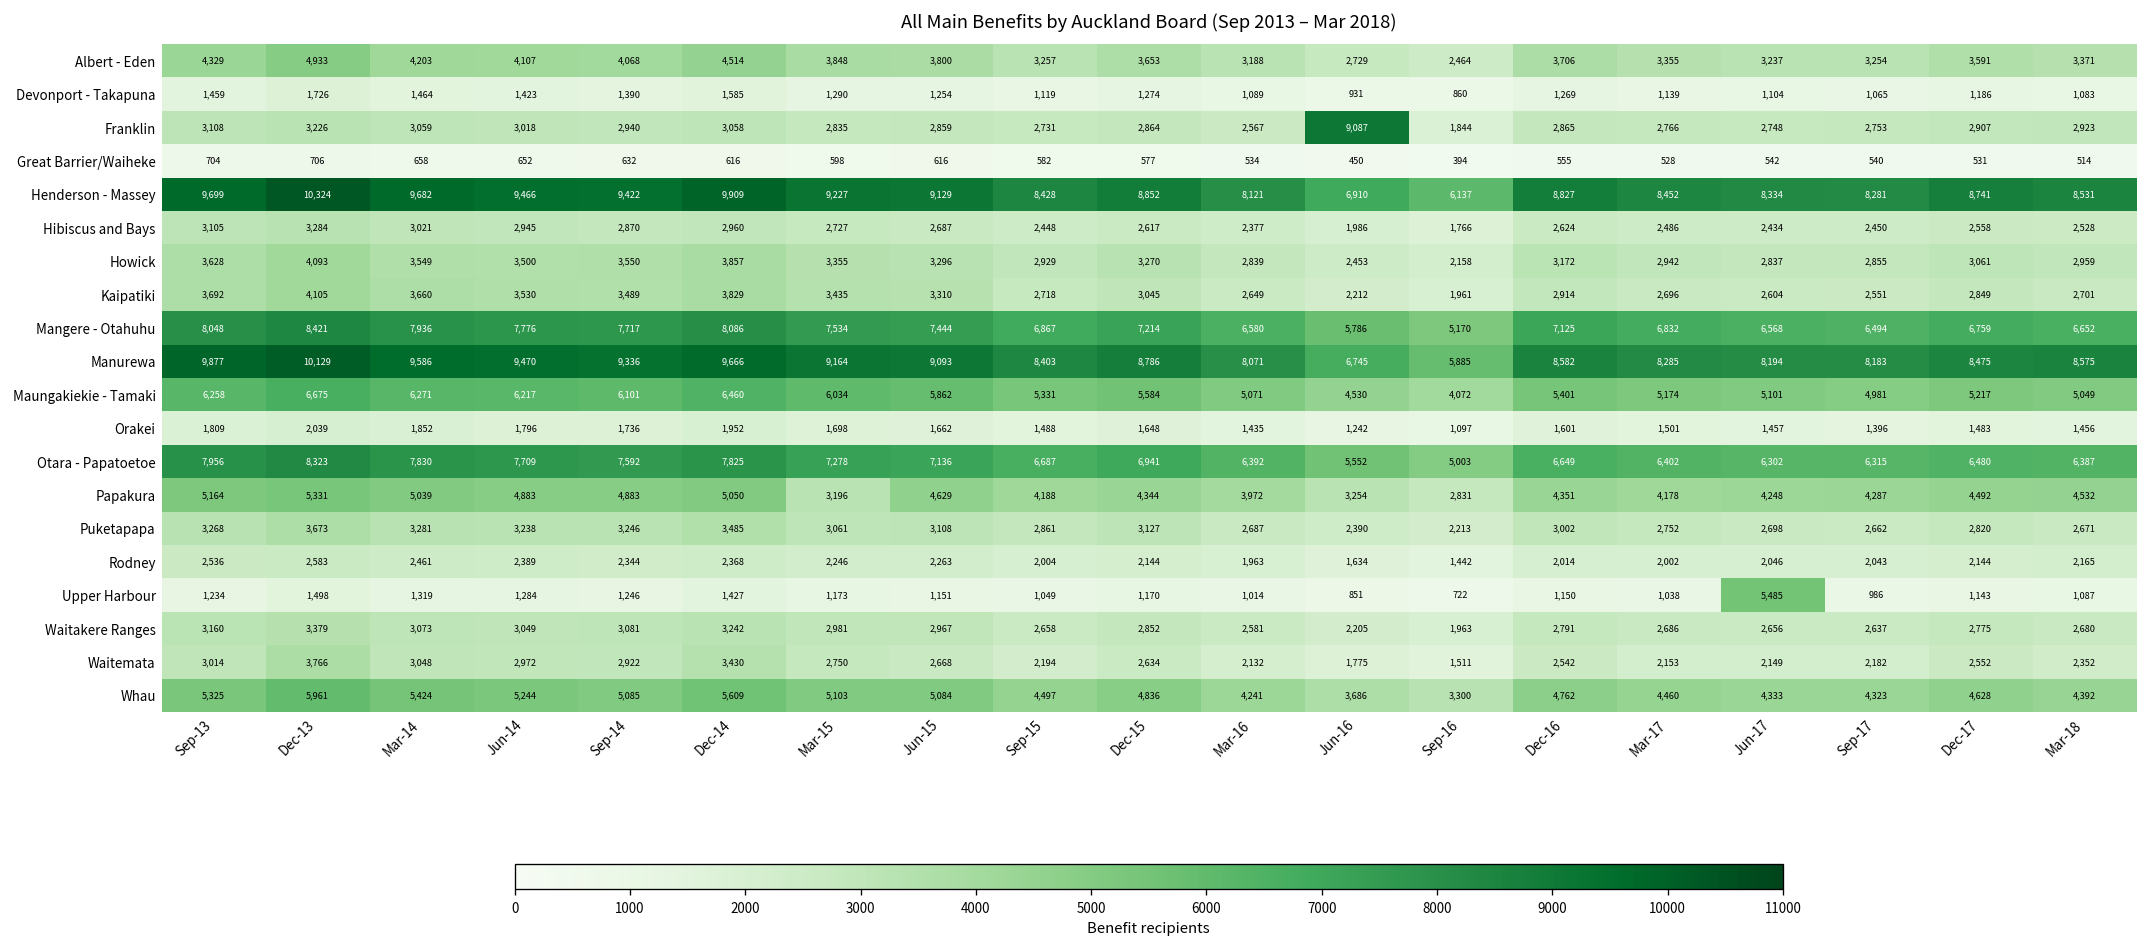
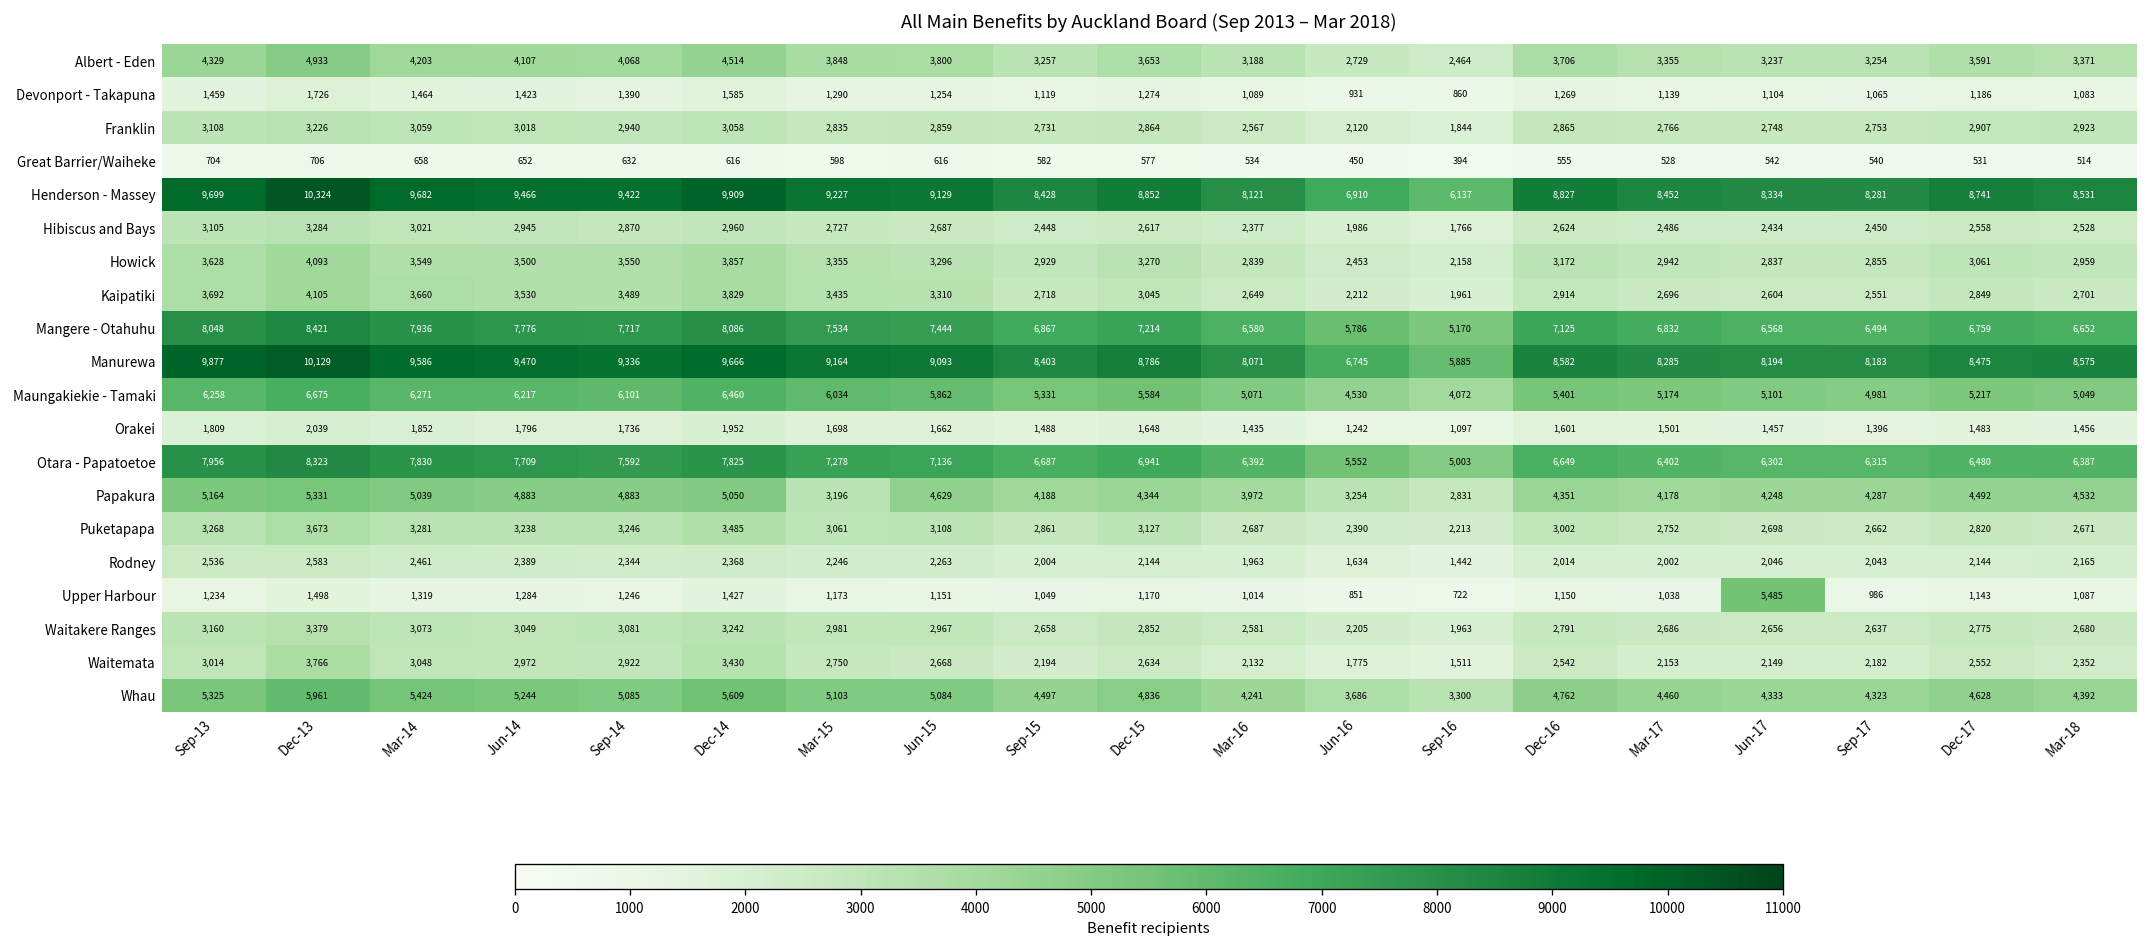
  {
    "Franklin": {
      "Sep-13": "3,108",
      "Dec-13": "3,226",
      "Mar-14": "3,059",
      "Jun-14": "3,018",
      "Sep-14": "2,940",
      "Dec-14": "3,058",
      "Mar-15": "2,835",
      "Jun-15": "2,859",
      "Sep-15": "2,731",
      "Dec-15": "2,864",
      "Mar-16": "2,567",
-     "Jun-16": "9,087",
+     "Jun-16": "2,120",
      "Sep-16": "1,844",
      "Dec-16": "2,865",
      "Mar-17": "2,766",
      "Jun-17": "2,748",
      "Sep-17": "2,753",
      "Dec-17": "2,907",
      "Mar-18": "2,923"
    }
  }
